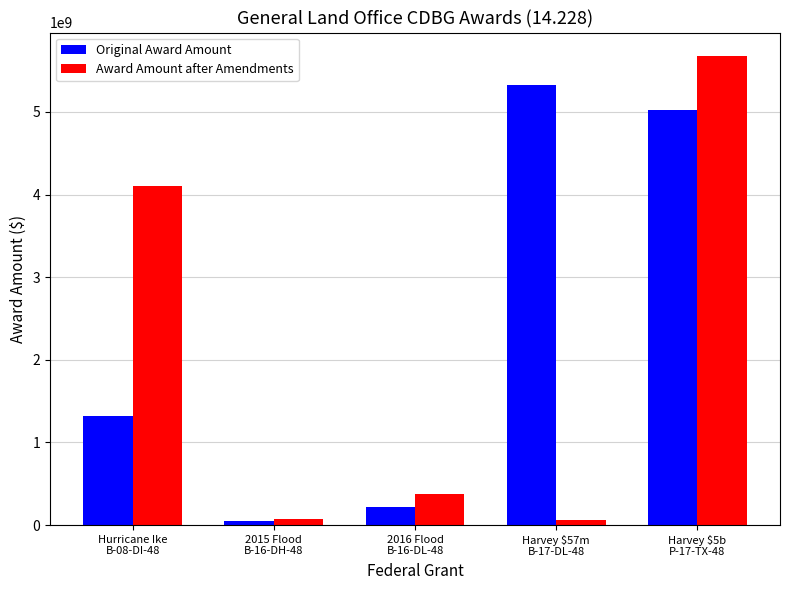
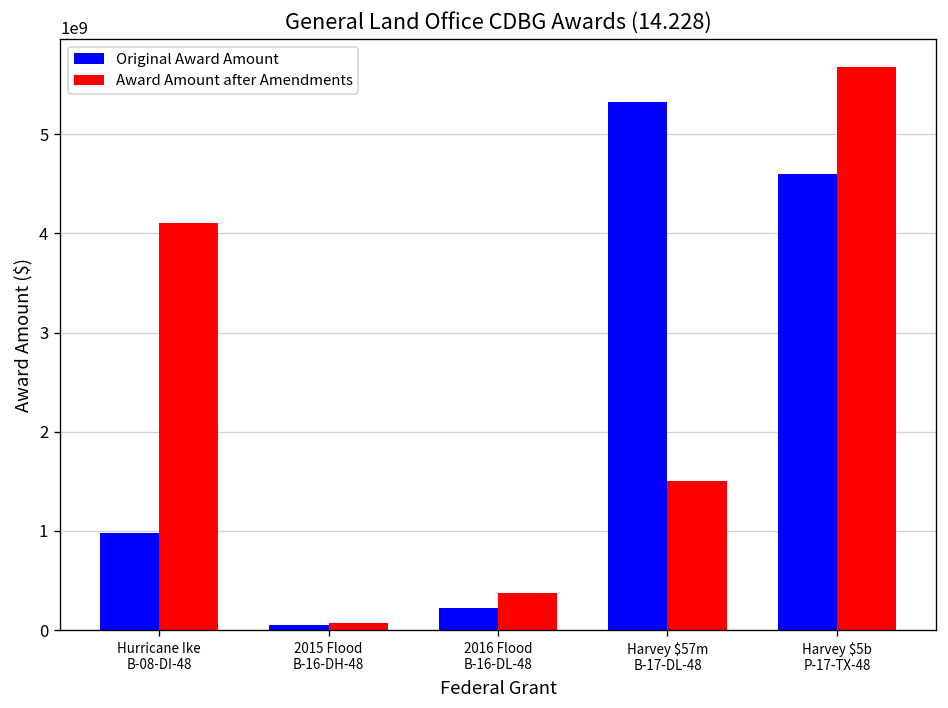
  {
    "Original Award Amount": {
-     "Hurricane Ike B-08-DI-48": 1300000000,
+     "Hurricane Ike B-08-DI-48": 1000000000,
      "2015 Flood B-16-DH-48": 100000000,
      "2016 Flood B-16-DL-48": 200000000,
      "Harvey $57m B-17-DL-48": 5300000000,
-     "Harvey $5b P-17-TX-48": 5000000000
+     "Harvey $5b P-17-TX-48": 4600000000
    },
    "Award Amount after Amendments": {
      "Hurricane Ike B-08-DI-48": 4100000000,
      "2015 Flood B-16-DH-48": 100000000,
      "2016 Flood B-16-DL-48": 400000000,
-     "Harvey $57m B-17-DL-48": 100000000,
+     "Harvey $57m B-17-DL-48": 1500000000,
      "Harvey $5b P-17-TX-48": 5700000000
    }
  }
